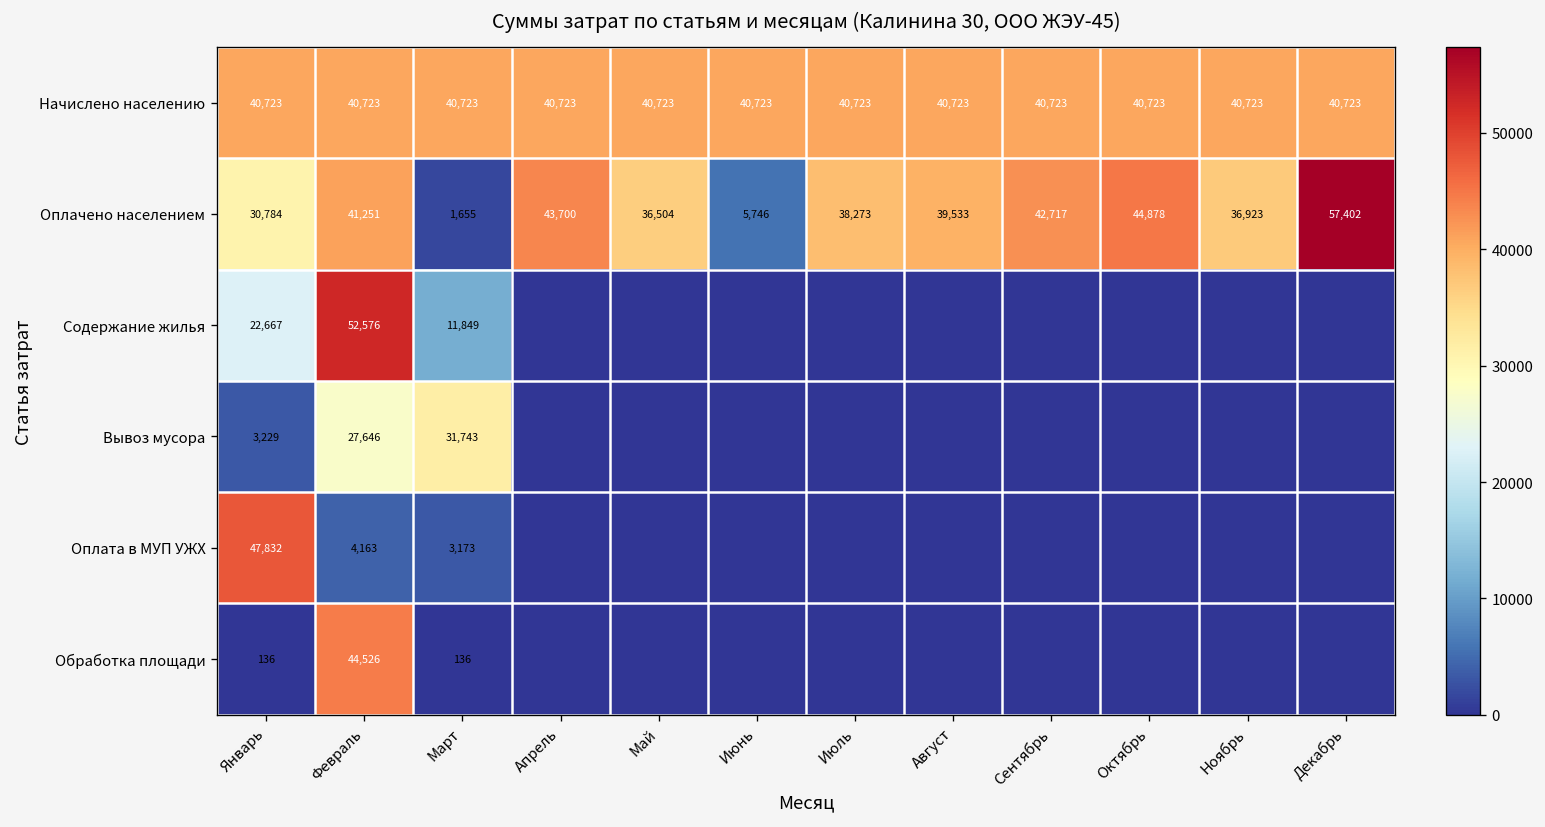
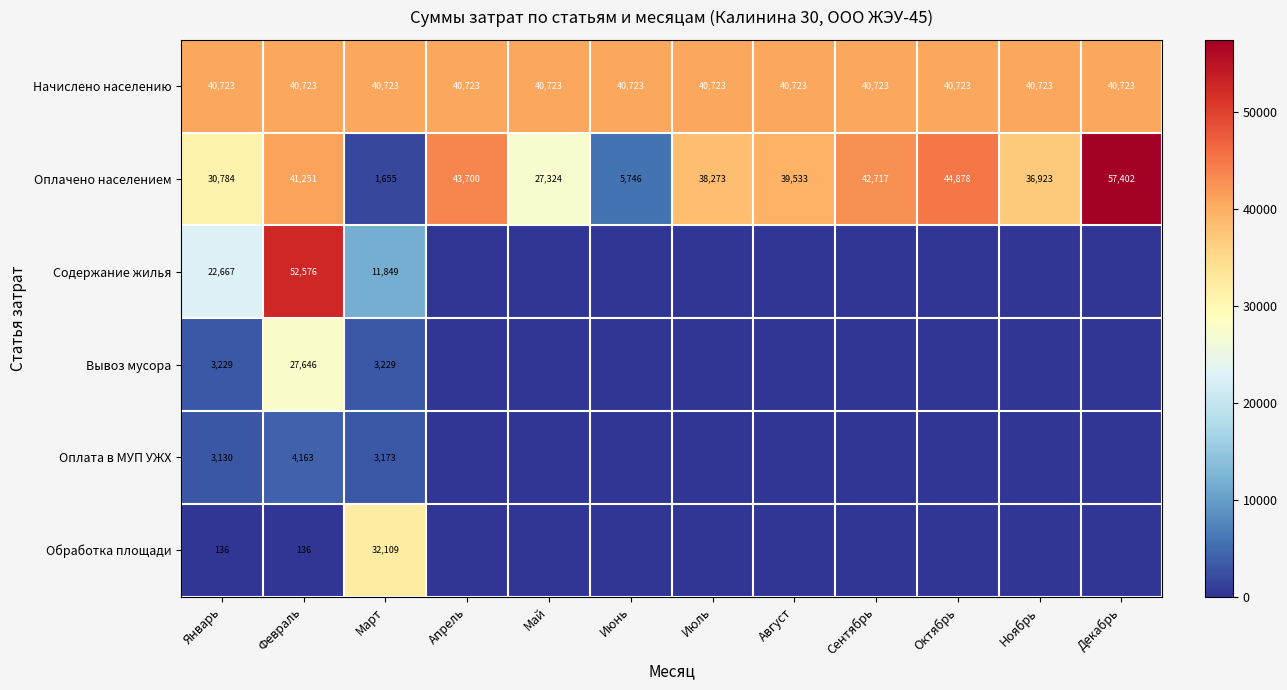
  {
    "Начислено населению": {
      "Январь": "40,723",
      "Февраль": "40,723",
      "Март": "40,723",
      "Апрель": "40,723",
      "Май": "40,723",
      "Июнь": "40,723",
      "Июль": "40,723",
      "Август": "40,723",
      "Сентябрь": "40,723",
      "Октябрь": "40,723",
      "Ноябрь": "40,723",
      "Декабрь": "40,723"
    },
    "Оплачено населением": {
      "Январь": "30,784",
      "Февраль": "41,251",
      "Март": "1,655",
      "Апрель": "43,700",
-     "Май": "36,504",
+     "Май": "27,324",
      "Июнь": "5,746",
      "Июль": "38,273",
      "Август": "39,533",
      "Сентябрь": "42,717",
      "Октябрь": "44,878",
      "Ноябрь": "36,923",
      "Декабрь": "57,402"
    },
    "Содержание жилья": {
      "Январь": "22,667",
      "Февраль": "52,576",
      "Март": "11,849"
    },
    "Вывоз мусора": {
      "Январь": "3,229",
      "Февраль": "27,646",
-     "Март": "31,743"
+     "Март": "3,229"
    },
    "Оплата в МУП УЖХ": {
-     "Январь": "47,832",
+     "Январь": "3,130",
      "Февраль": "4,163",
      "Март": "3,173"
    },
    "Обработка площади": {
      "Январь": "136",
-     "Февраль": "44,526",
-     "Март": "136"
+     "Февраль": "136",
+     "Март": "32,109"
    }
  }
